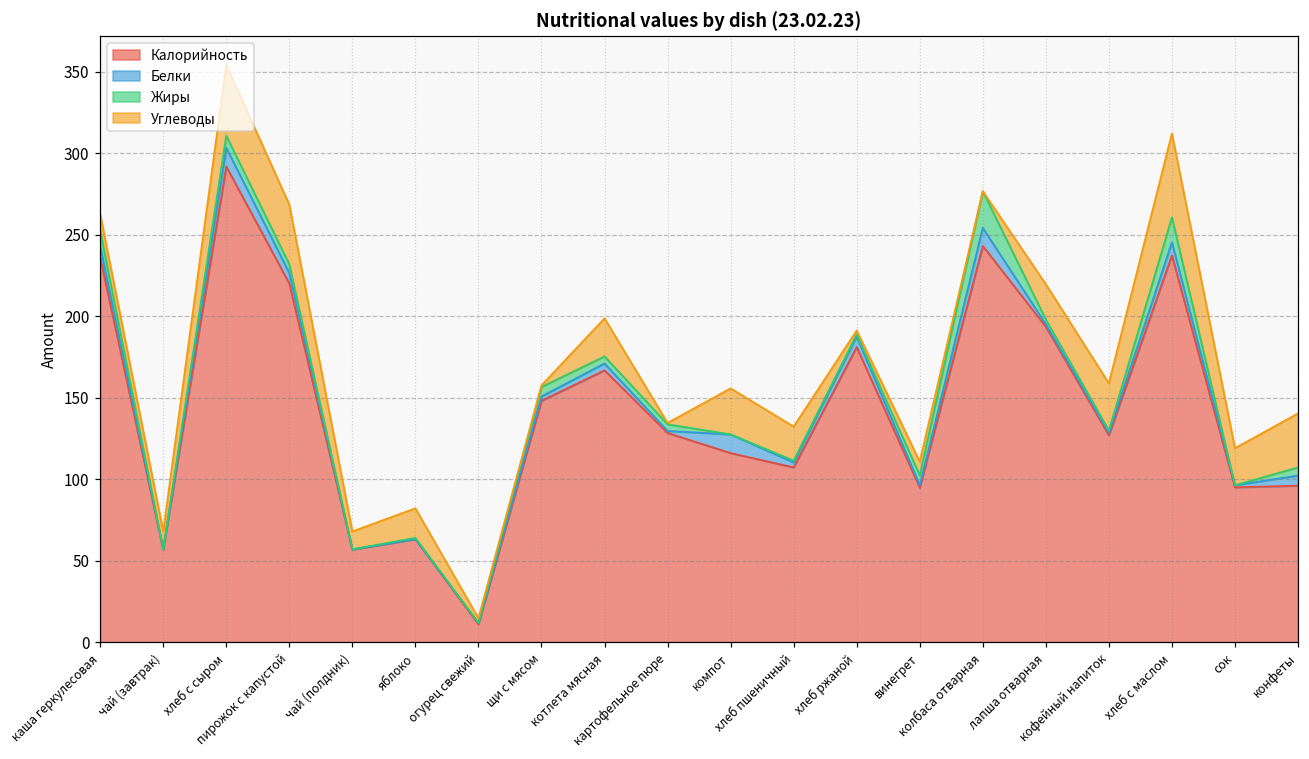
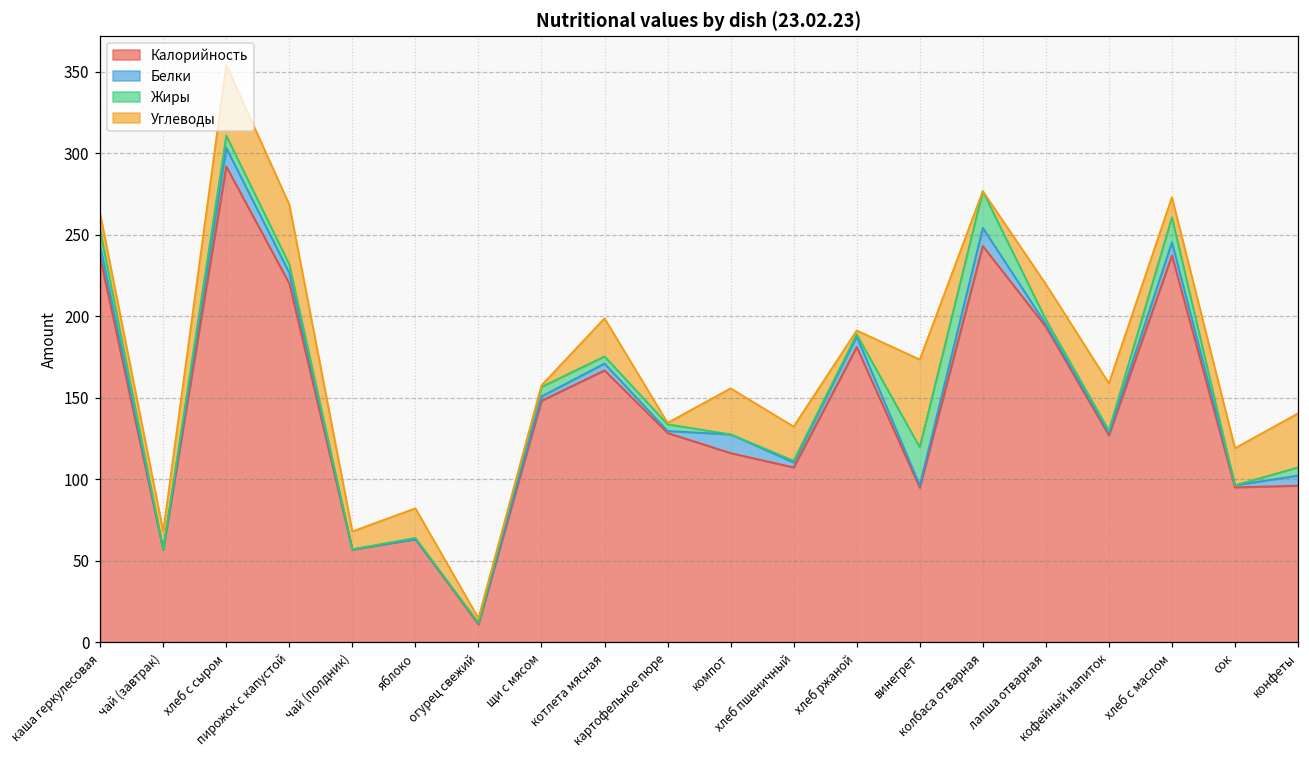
  {
    "Калорийность": {
      "каша геркулесовая": 236,
      "хлеб с сыром": 292,
      "пирожок с капустой": 220,
      "щи с мясом": 148,
      "котлета мясная": 167,
      "компот": 116,
      "хлеб пшеничный": 107,
      "хлеб ржаной": 181,
      "колбаса отварная": 243,
      "хлеб с маслом": 237,
      "конфеты": 96
    },
    "Белки": {
      "каша геркулесовая": 7,
      "хлеб с сыром": 11,
      "пирожок с капустой": 7,
      "щи с мясом": 3,
      "котлета мясная": 4,
      "колбаса отварная": 11,
      "хлеб с маслом": 8,
      "конфеты": 6
    },
    "Жиры": {
      "каша геркулесовая": 10,
      "хлеб с сыром": 8,
      "пирожок с капустой": 5,
      "котлета мясная": 4,
-     "винегрет": 6,
+     "винегрет": 23,
      "лапша отварная": 3,
      "хлеб с маслом": 15,
      "конфеты": 5
    },
    "Углеводы": {
      "каша геркулесовая": 10,
      "чай (завтрак)": 11,
      "пирожок с капустой": 37,
      "чай (полдник)": 11,
      "яблоко": 18,
      "огурец свежий": 3,
      "котлета мясная": 23,
      "компот": 28,
      "хлеб пшеничный": 21,
      "хлеб ржаной": 2,
-     "винегрет": 8,
+     "винегрет": 54,
      "лапша отварная": 22,
      "кофейный напиток": 29,
-     "хлеб с маслом": 51,
+     "хлеб с маслом": 12,
      "сок": 23,
      "конфеты": 33
    }
  }
